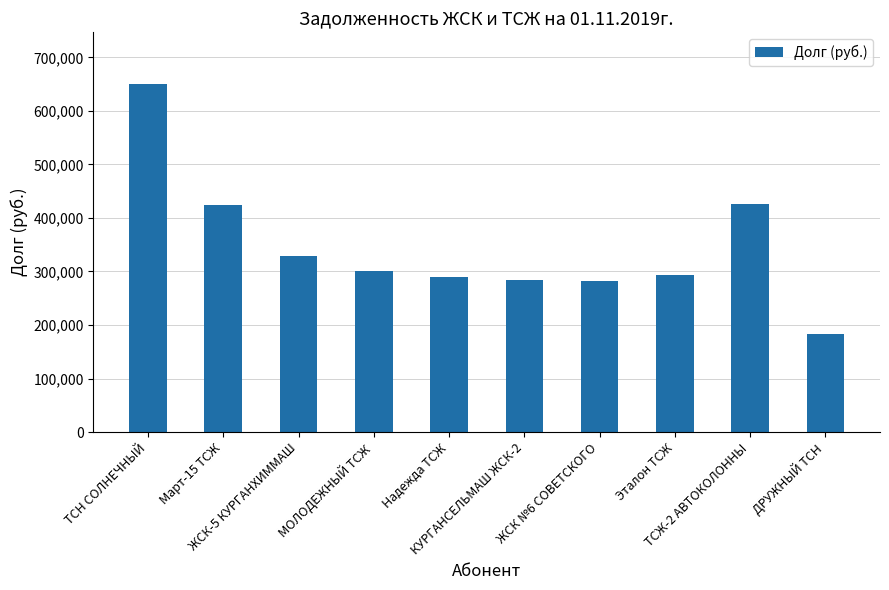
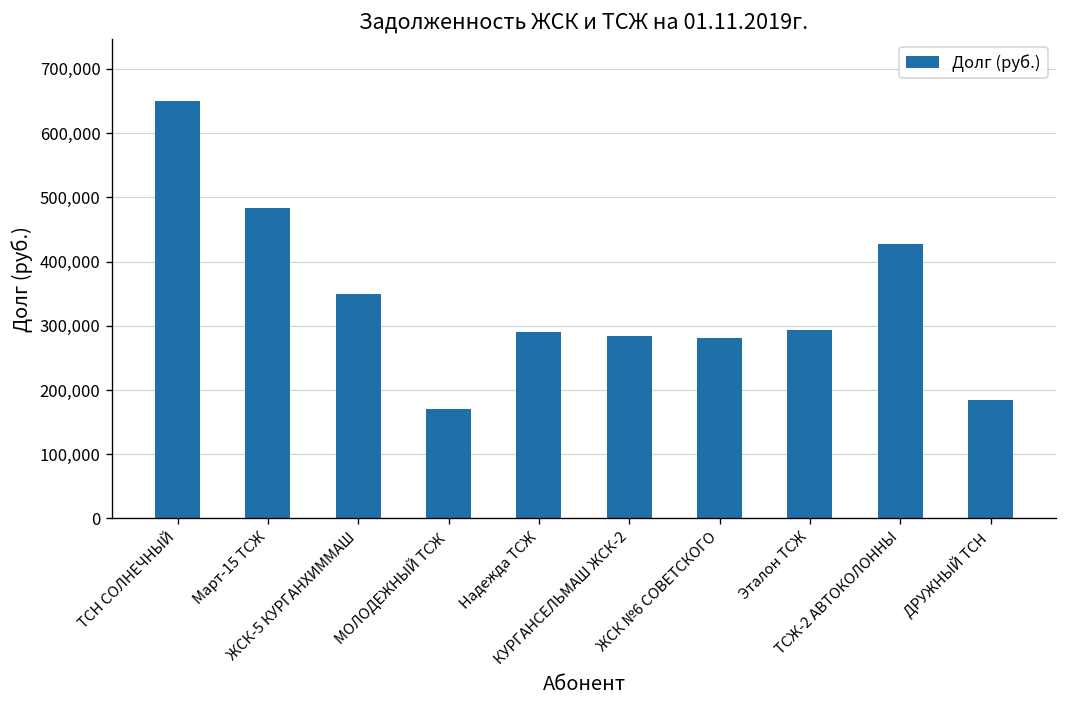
  {
    "ТСН СОЛНЕЧНЫЙ": "650,000",
-   "Март-15 ТСЖ": "420,000",
-   "ЖСК-5 КУРГАНХИММАШ": "330,000",
-   "МОЛОДЕЖНЫЙ ТСЖ": "300,000",
+   "Март-15 ТСЖ": "480,000",
+   "ЖСК-5 КУРГАНХИММАШ": "350,000",
+   "МОЛОДЕЖНЫЙ ТСЖ": "170,000",
    "Надежда ТСЖ": "290,000",
    "КУРГАНСЕЛЬМАШ ЖСК-2": "280,000",
    "ЖСК №6 СОВЕТСКОГО": "280,000",
    "Эталон ТСЖ": "290,000",
    "ТСЖ-2 АВТОКОЛОННЫ": "430,000",
    "ДРУЖНЫЙ ТСН": "180,000"
  }
